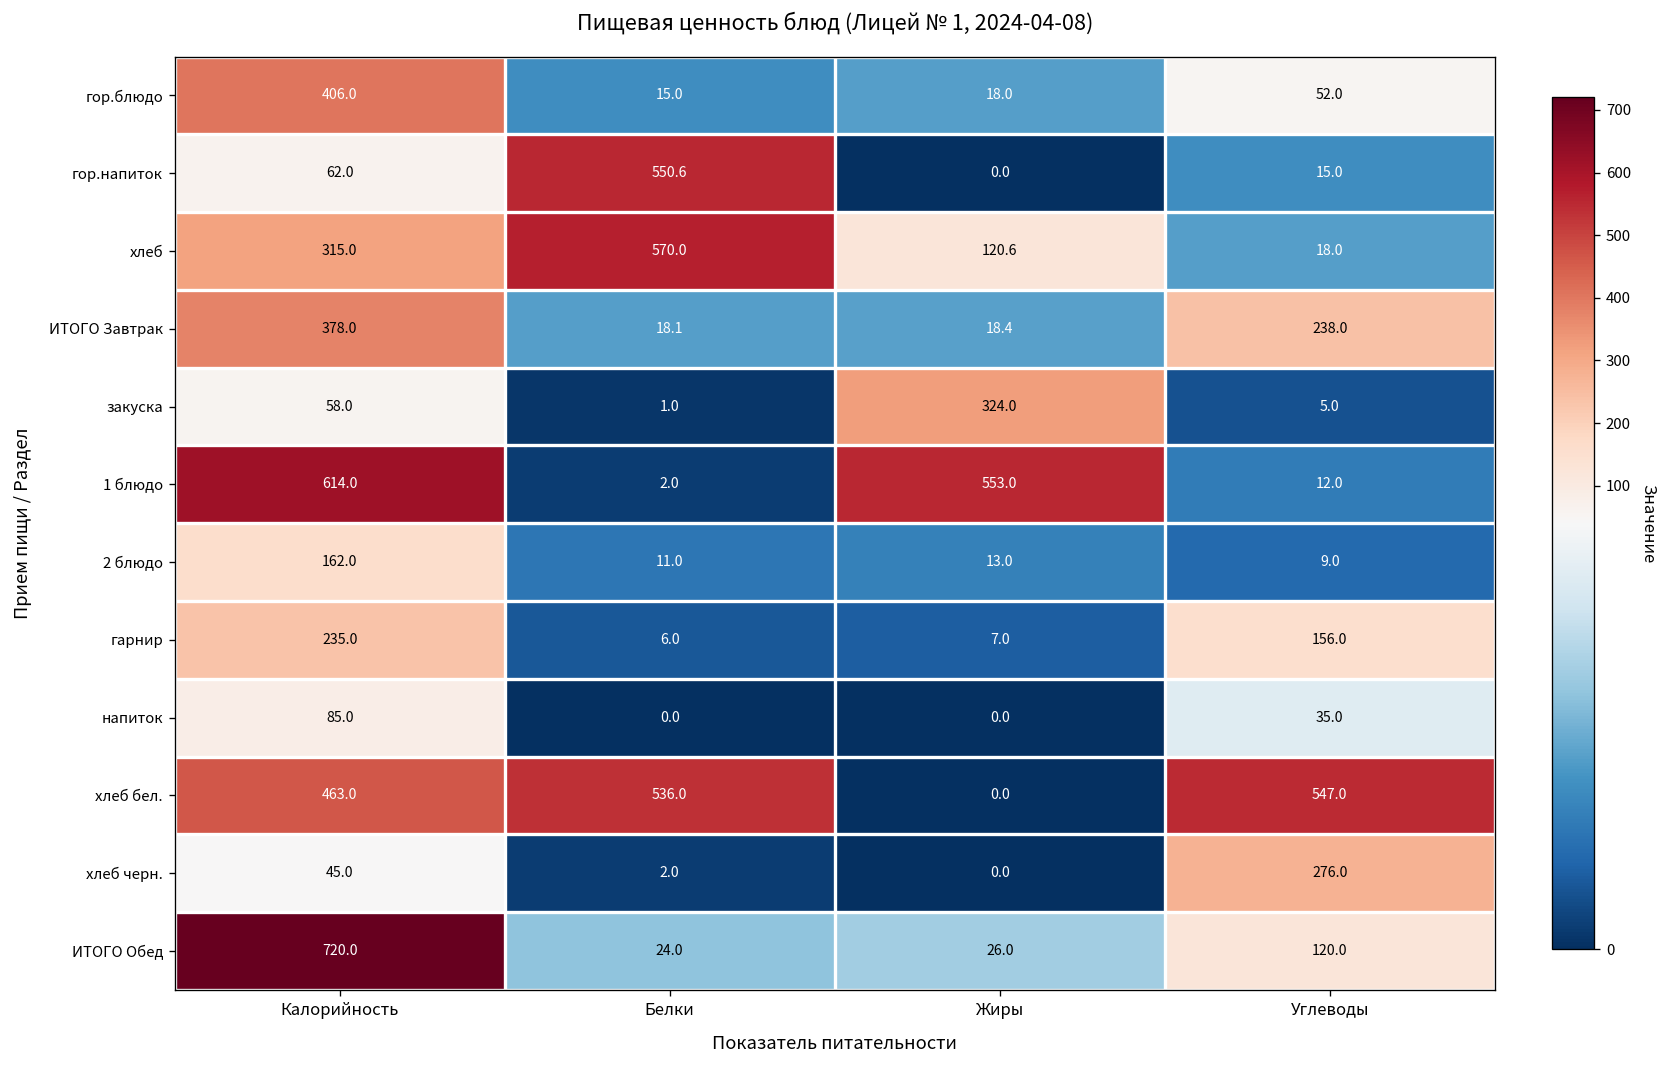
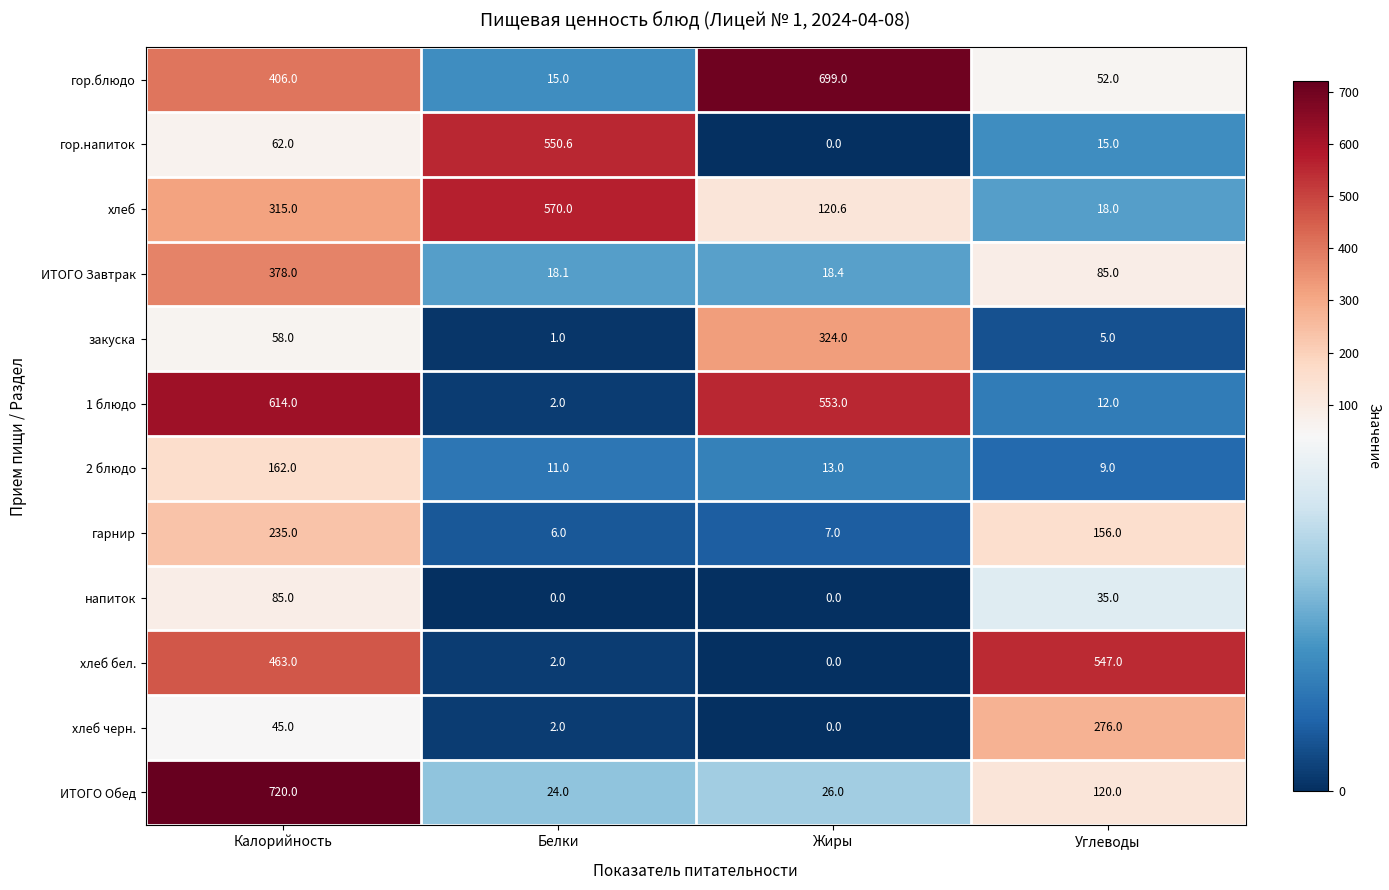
  {
    "гор.блюдо": {
      "Калорийность": 406.0,
      "Белки": 15.0,
-     "Жиры": 18.0,
+     "Жиры": 699.0,
      "Углеводы": 52.0
    },
    "гор.напиток": {
      "Калорийность": 62.0,
      "Белки": 550.6,
      "Жиры": 0.0,
      "Углеводы": 15.0
    },
    "хлеб": {
      "Калорийность": 315.0,
      "Белки": 570.0,
      "Жиры": 120.6,
      "Углеводы": 18.0
    },
    "ИТОГО Завтрак": {
      "Калорийность": 378.0,
      "Белки": 18.1,
      "Жиры": 18.4,
-     "Углеводы": 238.0
+     "Углеводы": 85.0
    },
    "закуска": {
      "Калорийность": 58.0,
      "Белки": 1.0,
      "Жиры": 324.0,
      "Углеводы": 5.0
    },
    "1 блюдо": {
      "Калорийность": 614.0,
      "Белки": 2.0,
      "Жиры": 553.0,
      "Углеводы": 12.0
    },
    "2 блюдо": {
      "Калорийность": 162.0,
      "Белки": 11.0,
      "Жиры": 13.0,
      "Углеводы": 9.0
    },
    "гарнир": {
      "Калорийность": 235.0,
      "Белки": 6.0,
      "Жиры": 7.0,
      "Углеводы": 156.0
    },
    "напиток": {
      "Калорийность": 85.0,
      "Белки": 0.0,
      "Жиры": 0.0,
      "Углеводы": 35.0
    },
    "хлеб бел.": {
      "Калорийность": 463.0,
-     "Белки": 536.0,
+     "Белки": 2.0,
      "Жиры": 0.0,
      "Углеводы": 547.0
    },
    "хлеб черн.": {
      "Калорийность": 45.0,
      "Белки": 2.0,
      "Жиры": 0.0,
      "Углеводы": 276.0
    },
    "ИТОГО Обед": {
      "Калорийность": 720.0,
      "Белки": 24.0,
      "Жиры": 26.0,
      "Углеводы": 120.0
    }
  }
